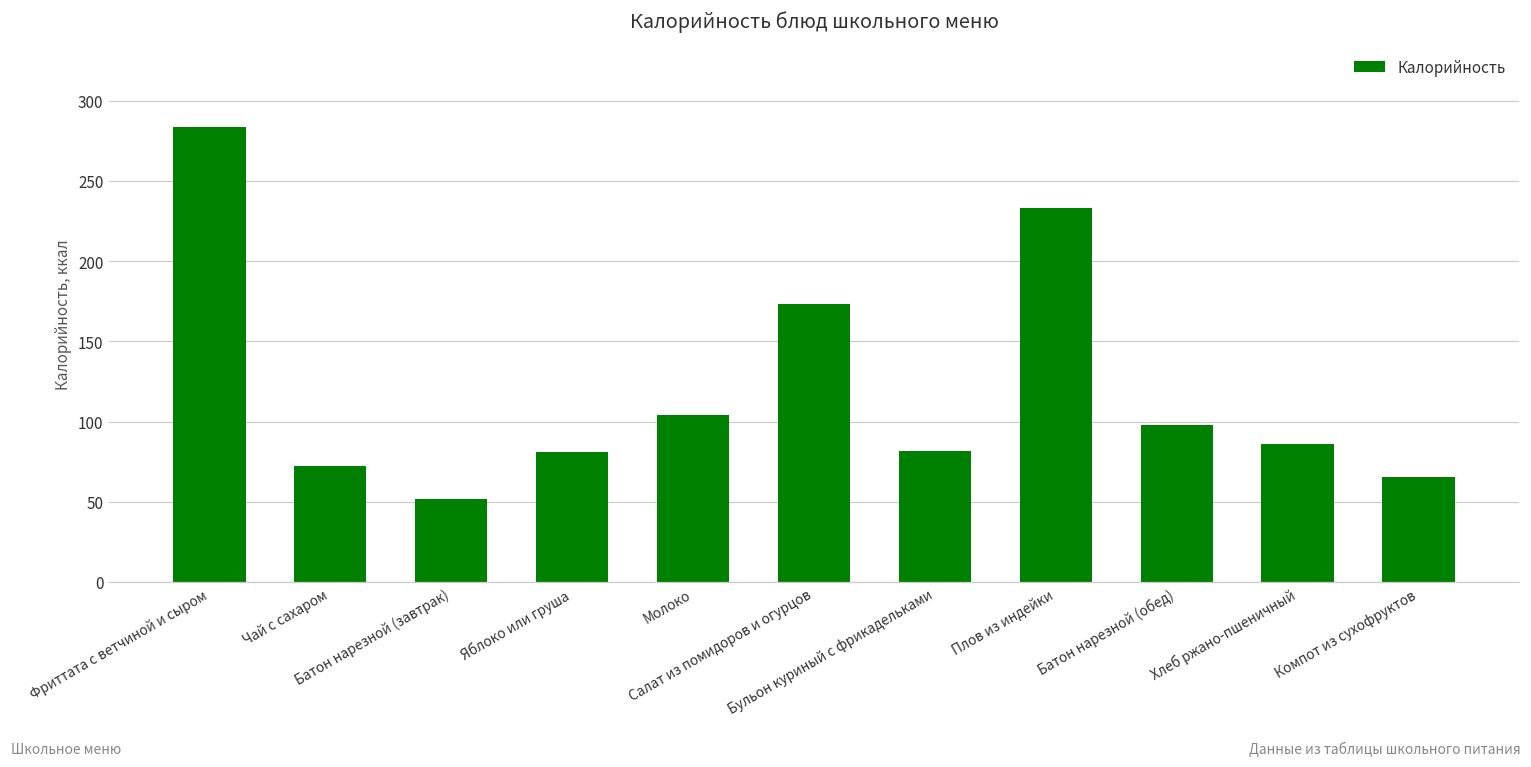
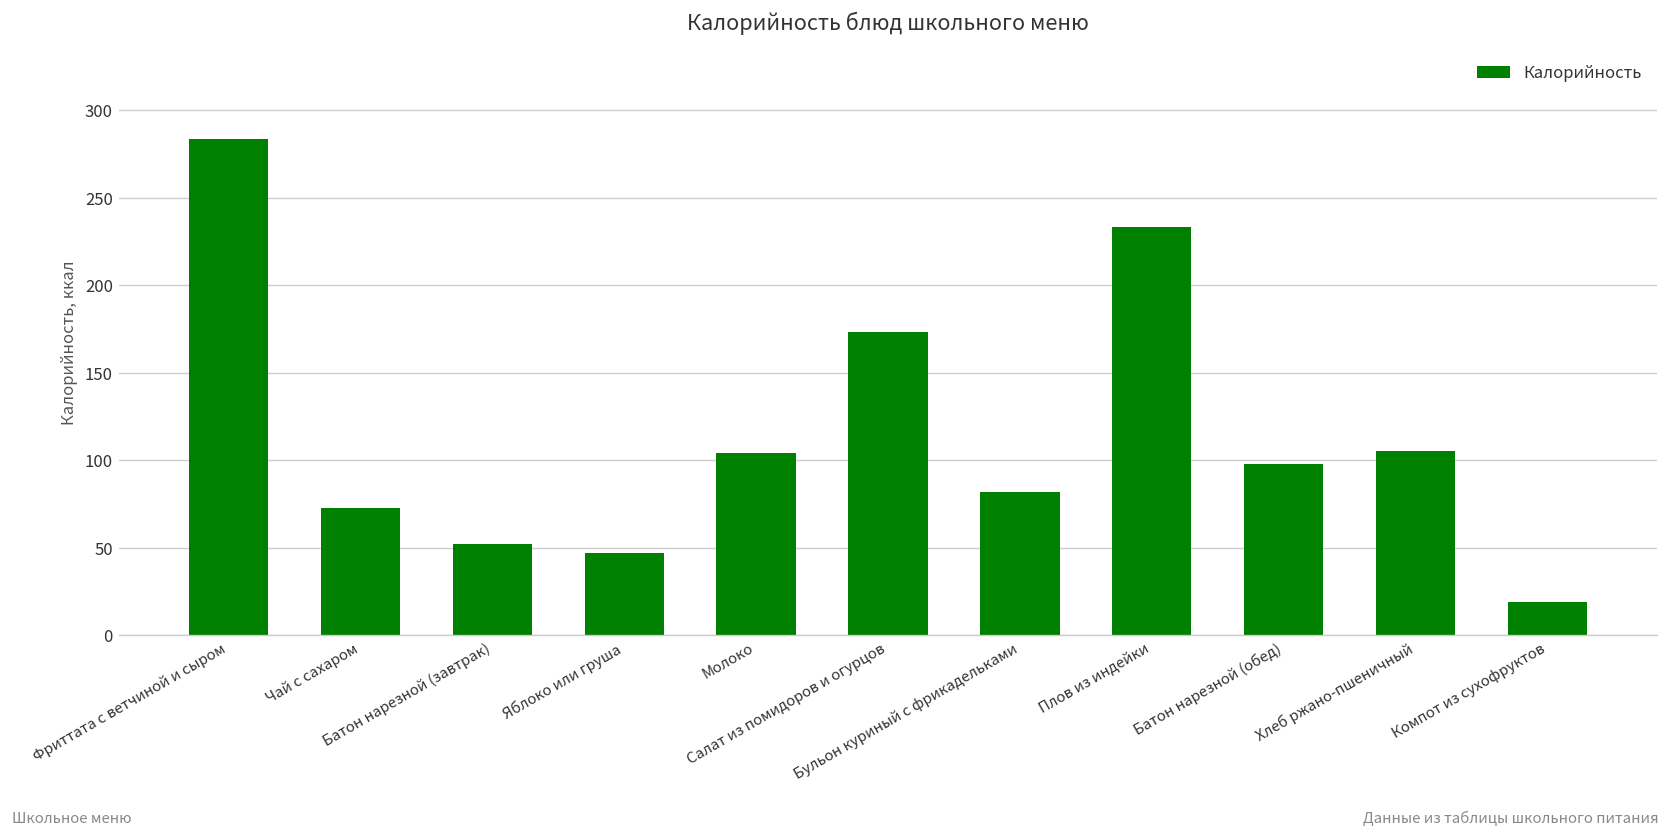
  {
    "Фриттата с ветчиной и сыром": 284,
    "Чай с сахаром": 73,
    "Батон нарезной (завтрак)": 52,
-   "Яблоко или груша": 81,
+   "Яблоко или груша": 47,
    "Молоко": 104,
    "Салат из помидоров и огурцов": 173,
    "Бульон куриный с фрикадельками": 82,
    "Плов из индейки": 233,
    "Батон нарезной (обед)": 98,
-   "Хлеб ржано-пшеничный": 86,
-   "Компот из сухофруктов": 66
+   "Хлеб ржано-пшеничный": 105,
+   "Компот из сухофруктов": 19
  }
